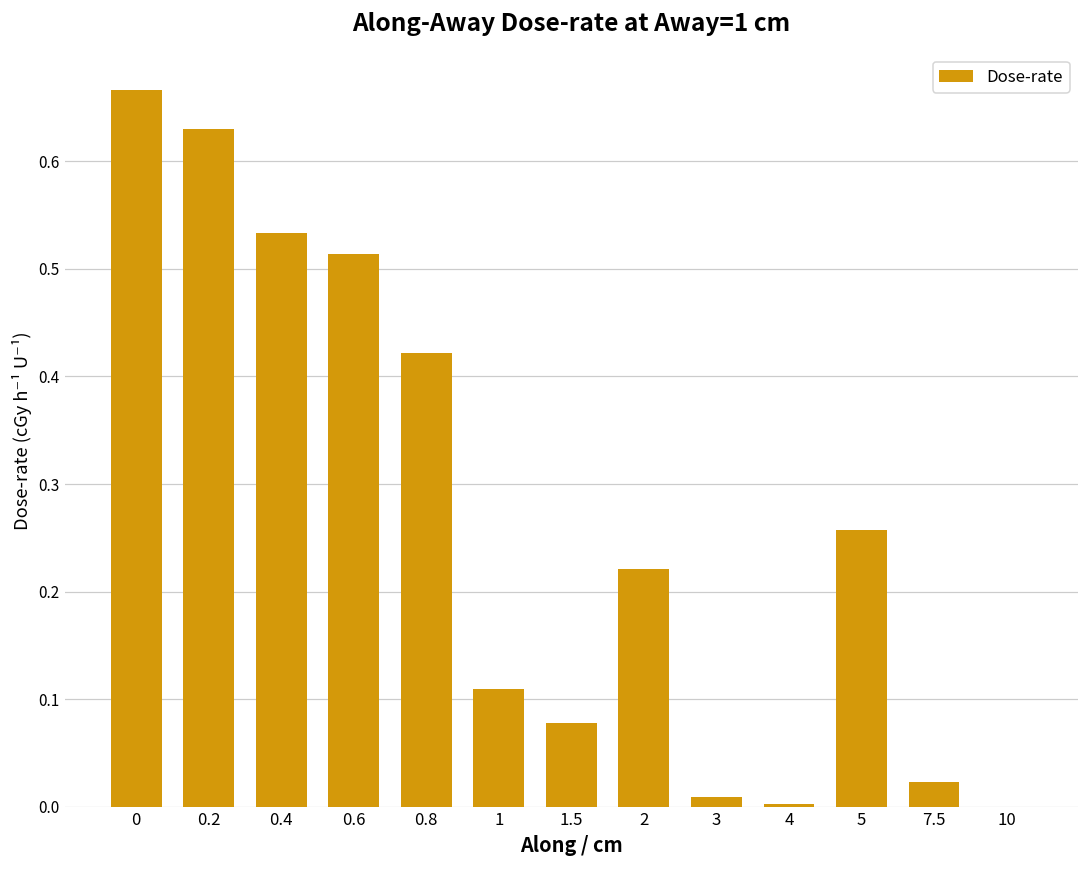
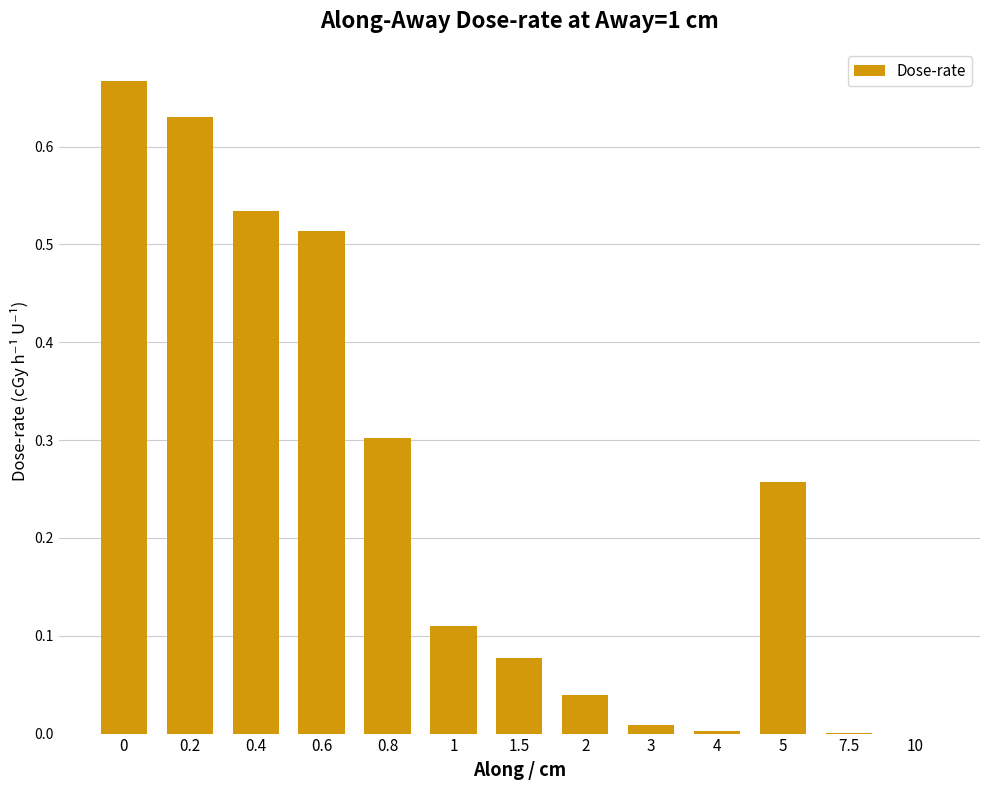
  {
    "0": 0.67,
    "0.2": 0.63,
    "0.4": 0.53,
    "0.6": 0.51,
-   "0.8": 0.42,
+   "0.8": 0.30,
    "1": 0.11,
    "1.5": 0.08,
-   "2": 0.22,
+   "2": 0.04,
    "3": 0.01,
    "4": 0.00,
    "5": 0.26,
-   "7.5": 0.02
+   "7.5": 0.00
  }
